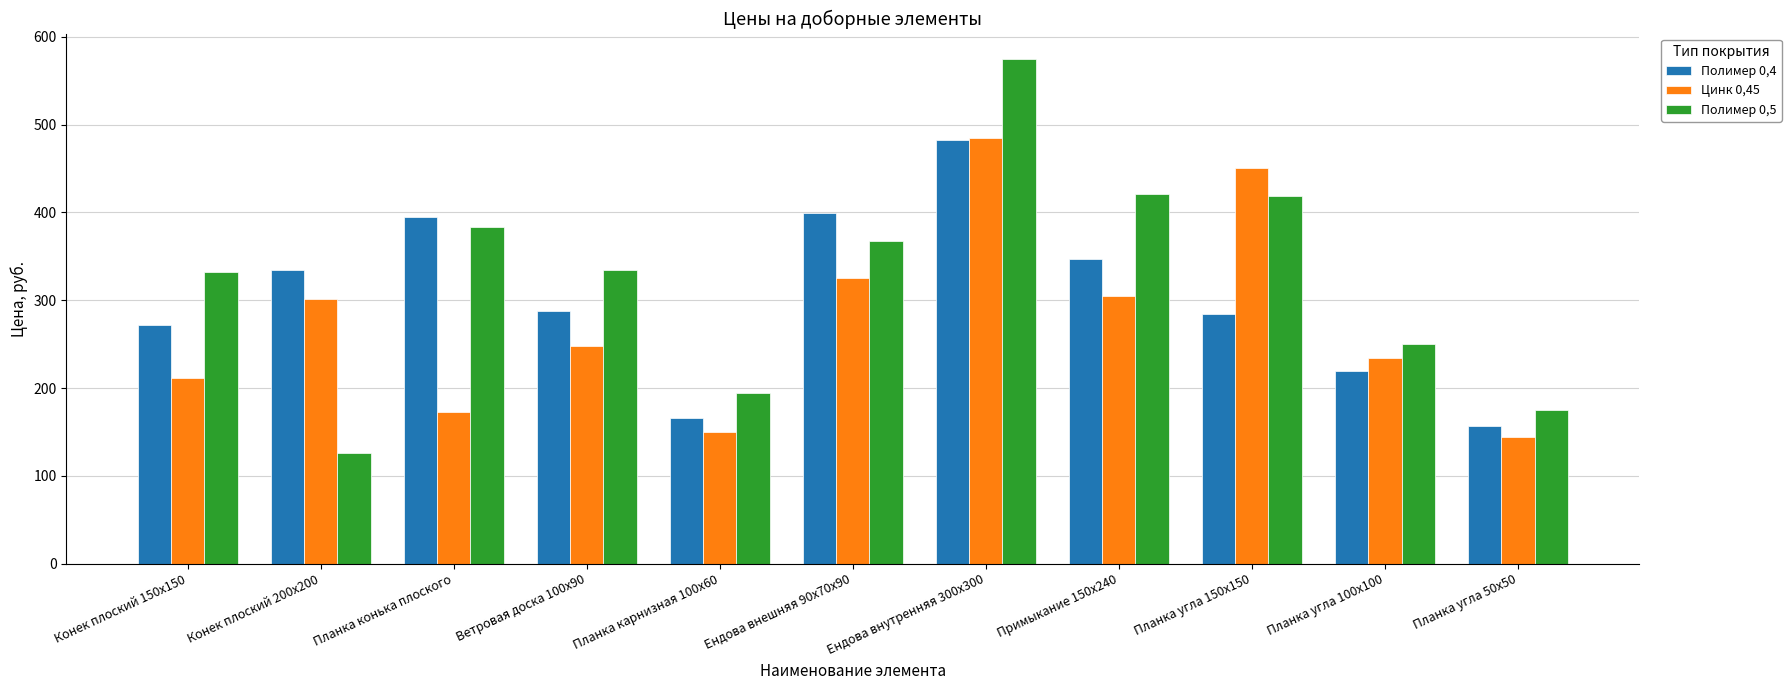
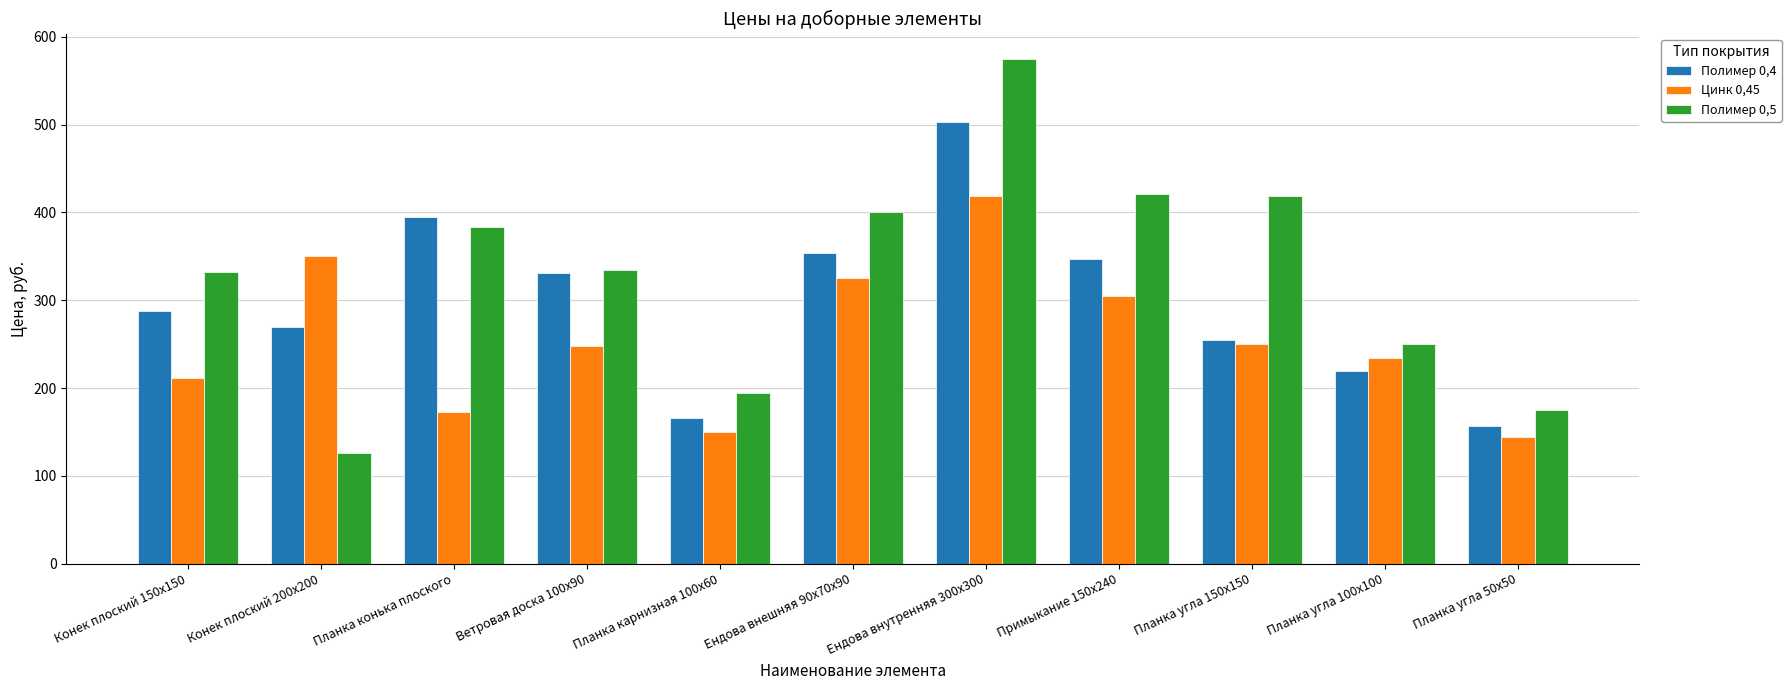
  {
    "Полимер 0,4": {
-     "Конек плоский 150х150": 270,
-     "Конек плоский 200х200": 340,
+     "Конек плоский 150х150": 290,
+     "Конек плоский 200х200": 270,
      "Планка конька плоского": 390,
-     "Ветровая доска 100х90": 290,
+     "Ветровая доска 100х90": 330,
      "Планка карнизная 100х60": 170,
-     "Ендова внешняя 90х70х90": 400,
-     "Ендова внутренняя 300х300": 480,
+     "Ендова внешняя 90х70х90": 350,
+     "Ендова внутренняя 300х300": 500,
      "Примыкание 150х240": 350,
-     "Планка угла 150х150": 280,
+     "Планка угла 150х150": 260,
      "Планка угла 100х100": 220,
      "Планка угла 50х50": 160
    },
    "Цинк 0,45": {
      "Конек плоский 150х150": 210,
-     "Конек плоский 200х200": 300,
+     "Конек плоский 200х200": 350,
      "Планка конька плоского": 170,
      "Ветровая доска 100х90": 250,
      "Планка карнизная 100х60": 150,
      "Ендова внешняя 90х70х90": 330,
-     "Ендова внутренняя 300х300": 490,
+     "Ендова внутренняя 300х300": 420,
      "Примыкание 150х240": 310,
-     "Планка угла 150х150": 450,
+     "Планка угла 150х150": 250,
      "Планка угла 100х100": 230,
      "Планка угла 50х50": 140
    },
    "Полимер 0,5": {
      "Конек плоский 150х150": 330,
      "Конек плоский 200х200": 130,
      "Планка конька плоского": 380,
      "Ветровая доска 100х90": 340,
      "Планка карнизная 100х60": 190,
-     "Ендова внешняя 90х70х90": 370,
+     "Ендова внешняя 90х70х90": 400,
      "Ендова внутренняя 300х300": 580,
      "Примыкание 150х240": 420,
      "Планка угла 150х150": 420,
      "Планка угла 100х100": 250,
      "Планка угла 50х50": 180
    }
  }
